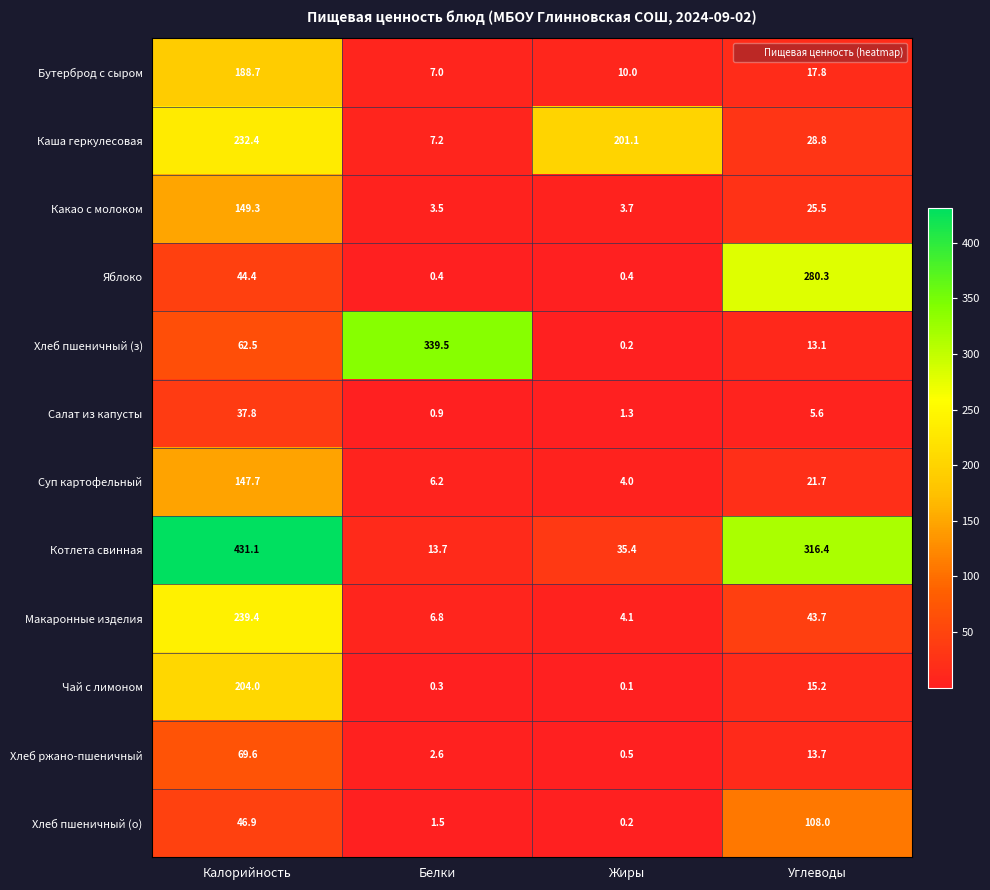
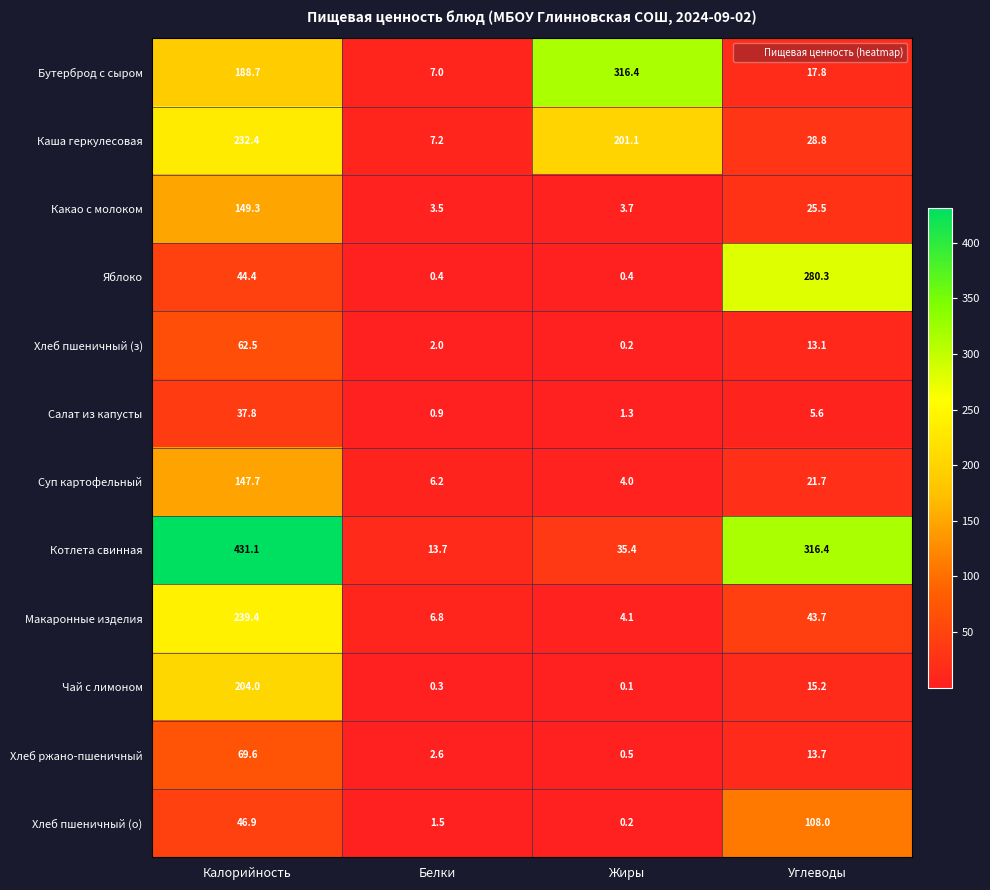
  {
    "Бутерброд с сыром": {
      "Калорийность": 188.7,
      "Белки": 7.0,
-     "Жиры": 10.0,
+     "Жиры": 316.4,
      "Углеводы": 17.8
    },
    "Каша геркулесовая": {
      "Калорийность": 232.4,
      "Белки": 7.2,
      "Жиры": 201.1,
      "Углеводы": 28.8
    },
    "Какао с молоком": {
      "Калорийность": 149.3,
      "Белки": 3.5,
      "Жиры": 3.7,
      "Углеводы": 25.5
    },
    "Яблоко": {
      "Калорийность": 44.4,
      "Белки": 0.4,
      "Жиры": 0.4,
      "Углеводы": 280.3
    },
    "Хлеб пшеничный (з)": {
      "Калорийность": 62.5,
-     "Белки": 339.5,
+     "Белки": 2.0,
      "Жиры": 0.2,
      "Углеводы": 13.1
    },
    "Салат из капусты": {
      "Калорийность": 37.8,
      "Белки": 0.9,
      "Жиры": 1.3,
      "Углеводы": 5.6
    },
    "Суп картофельный": {
      "Калорийность": 147.7,
      "Белки": 6.2,
      "Жиры": 4.0,
      "Углеводы": 21.7
    },
    "Котлета свинная": {
      "Калорийность": 431.1,
      "Белки": 13.7,
      "Жиры": 35.4,
      "Углеводы": 316.4
    },
    "Макаронные изделия": {
      "Калорийность": 239.4,
      "Белки": 6.8,
      "Жиры": 4.1,
      "Углеводы": 43.7
    },
    "Чай с лимоном": {
      "Калорийность": 204.0,
      "Белки": 0.3,
      "Жиры": 0.1,
      "Углеводы": 15.2
    },
    "Хлеб ржано-пшеничный": {
      "Калорийность": 69.6,
      "Белки": 2.6,
      "Жиры": 0.5,
      "Углеводы": 13.7
    },
    "Хлеб пшеничный (о)": {
      "Калорийность": 46.9,
      "Белки": 1.5,
      "Жиры": 0.2,
      "Углеводы": 108.0
    }
  }
